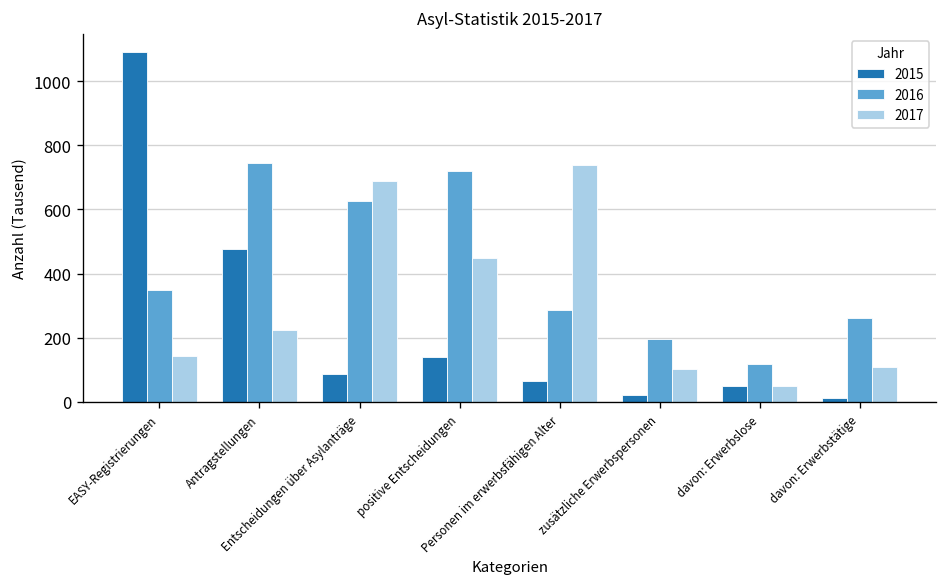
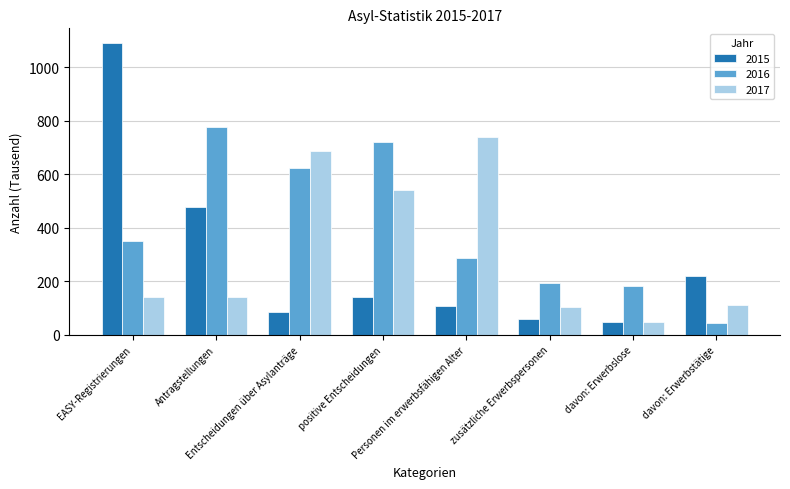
  {
    "2015": {
      "EASY-Registrierungen": 1090,
      "Antragstellungen": 480,
      "Entscheidungen über Asylanträge": 90,
      "positive Entscheidungen": 140,
-     "Personen im erwerbsfähigen Alter": 70,
-     "zusätzliche Erwerbspersonen": 20,
+     "Personen im erwerbsfähigen Alter": 110,
+     "zusätzliche Erwerbspersonen": 60,
      "davon: Erwerbslose": 50,
-     "davon: Erwerbstätige": 10
+     "davon: Erwerbstätige": 220
    },
    "2016": {
      "EASY-Registrierungen": 350,
-     "Antragstellungen": 750,
+     "Antragstellungen": 780,
      "Entscheidungen über Asylanträge": 630,
      "positive Entscheidungen": 720,
      "Personen im erwerbsfähigen Alter": 290,
      "zusätzliche Erwerbspersonen": 200,
-     "davon: Erwerbslose": 120,
-     "davon: Erwerbstätige": 260
+     "davon: Erwerbslose": 180,
+     "davon: Erwerbstätige": 50
    },
    "2017": {
      "EASY-Registrierungen": 140,
-     "Antragstellungen": 230,
+     "Antragstellungen": 140,
      "Entscheidungen über Asylanträge": 690,
-     "positive Entscheidungen": 450,
+     "positive Entscheidungen": 540,
      "Personen im erwerbsfähigen Alter": 740,
      "zusätzliche Erwerbspersonen": 100,
      "davon: Erwerbslose": 50,
      "davon: Erwerbstätige": 110
    }
  }
